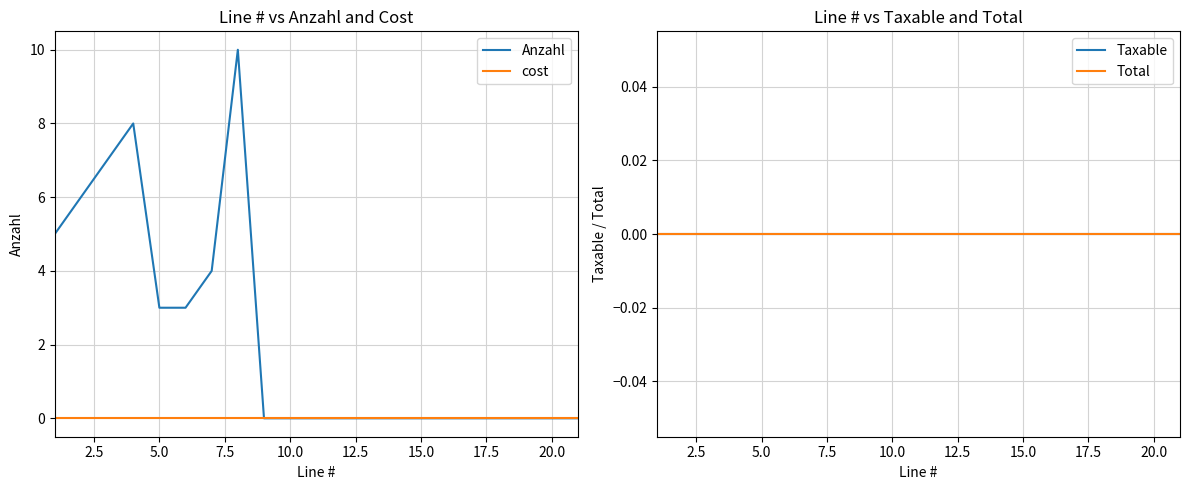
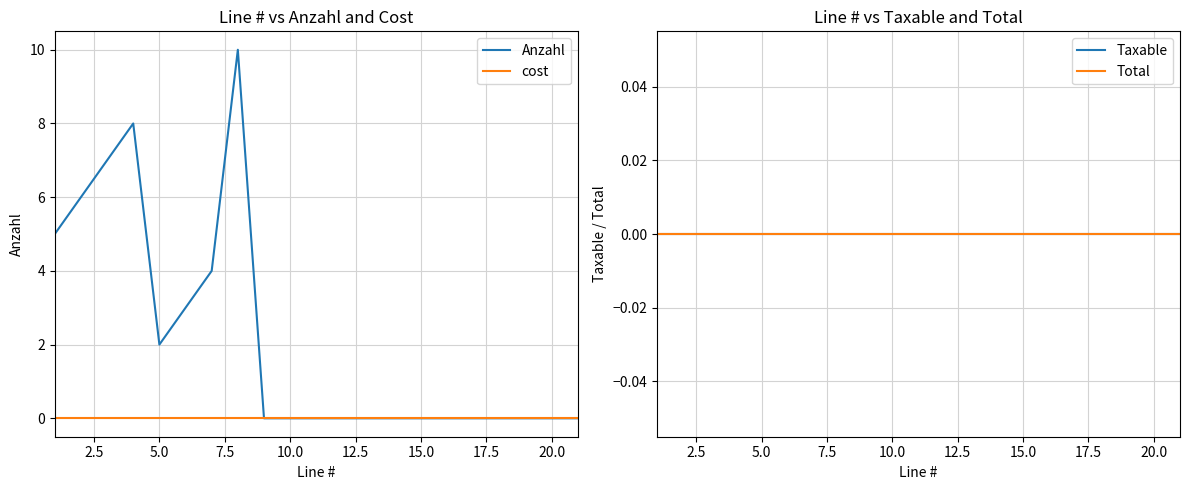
  {
    "Line # vs Anzahl and Cost": {
      "Anzahl": {
-       "5.0": 3
+       "5.0": 2
      },
      "cost": {
        "5.0": 0
      }
    },
    "Line # vs Taxable and Total": {
      "5.0": 0.000,
      "10.0": 0.000,
      "15.0": 0.000,
      "20.0": 0.000
    }
  }
